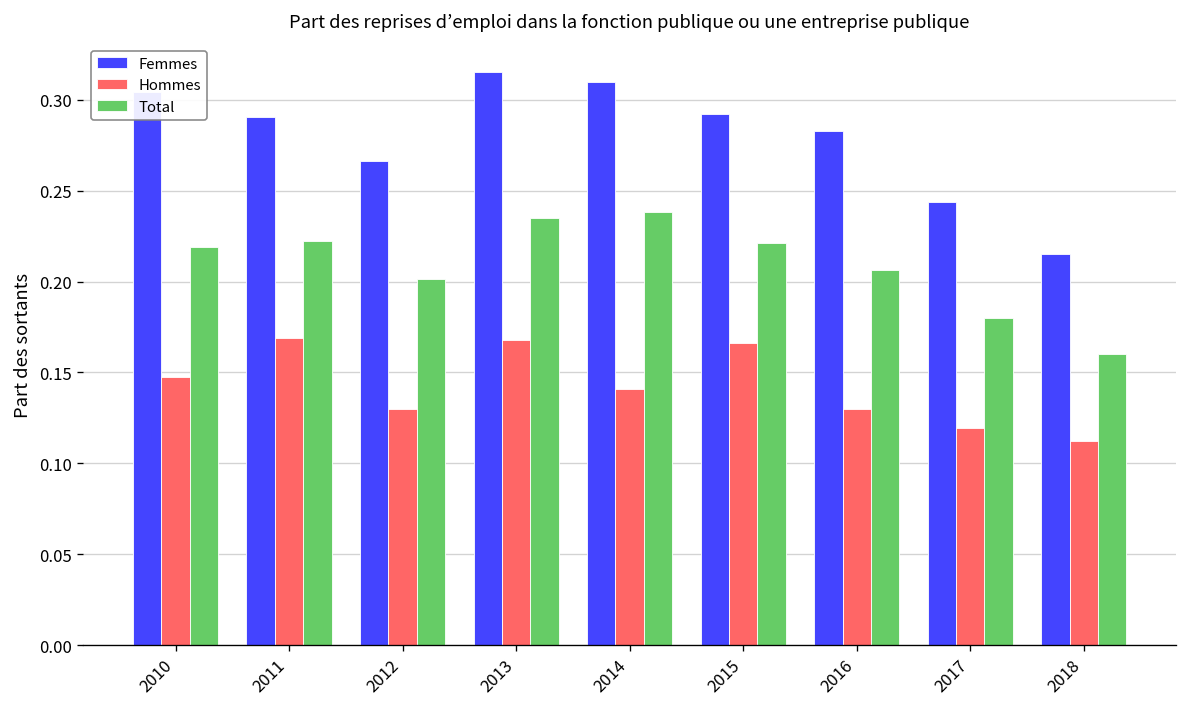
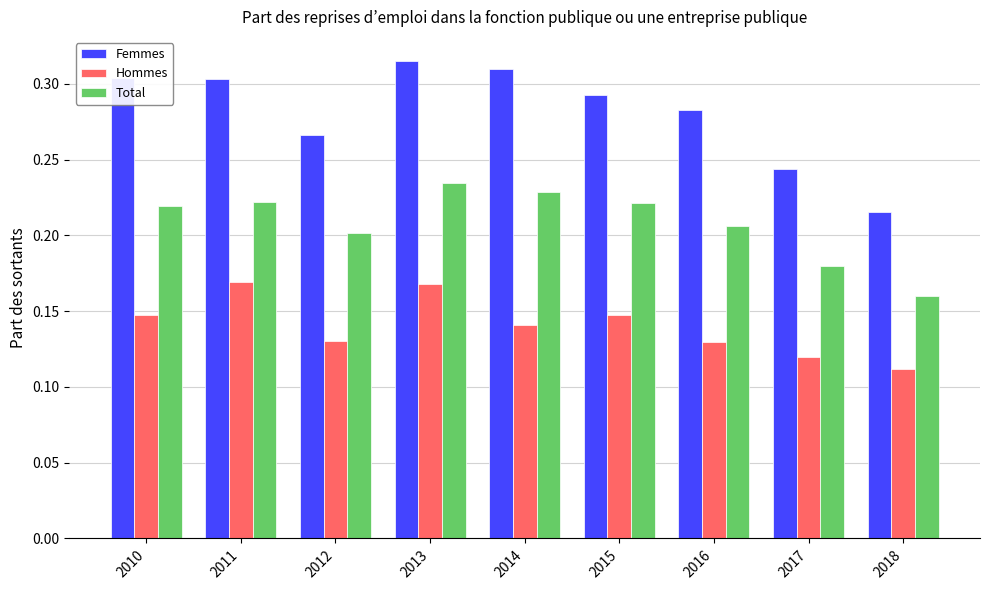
  {
    "Femmes": {
-     "2011": 0.290,
+     "2011": 0.303,
      "2012": 0.266,
      "2013": 0.315,
      "2014": 0.310,
      "2015": 0.292,
      "2016": 0.283,
      "2017": 0.244,
      "2018": 0.215
    },
    "Hommes": {
      "2010": 0.148,
      "2011": 0.169,
      "2012": 0.130,
      "2013": 0.168,
      "2014": 0.141,
-     "2015": 0.166,
+     "2015": 0.147,
      "2016": 0.130,
      "2017": 0.120,
      "2018": 0.112
    },
    "Total": {
      "2010": 0.219,
      "2011": 0.222,
      "2012": 0.201,
      "2013": 0.235,
-     "2014": 0.238,
+     "2014": 0.229,
      "2015": 0.221,
      "2016": 0.206,
      "2017": 0.180,
      "2018": 0.160
    }
  }
